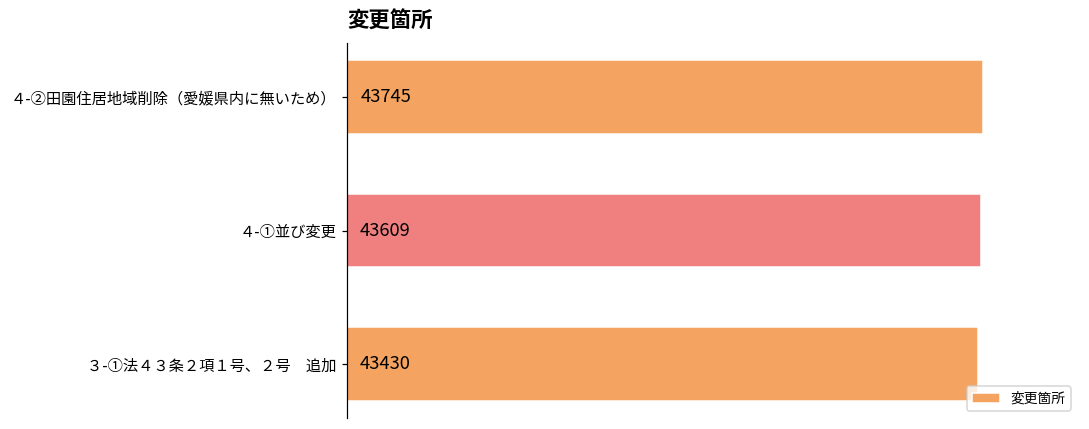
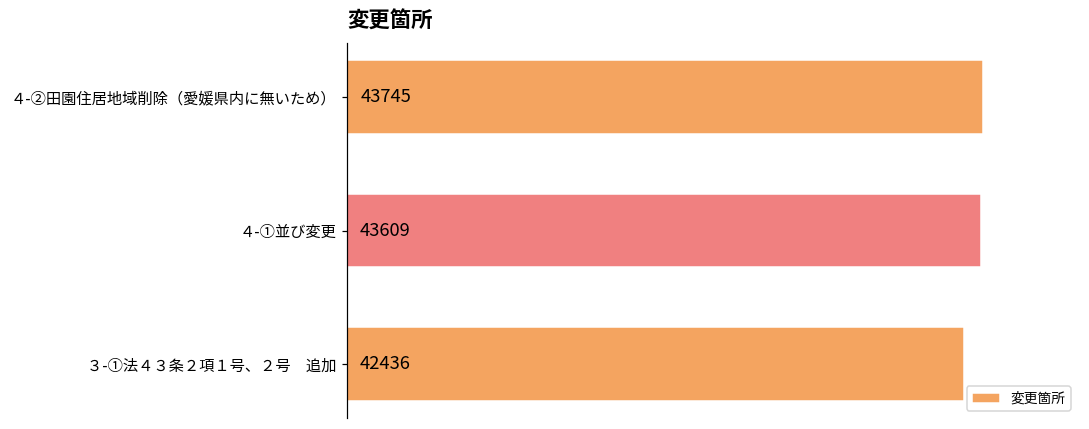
  {
    "４-②田園住居地域削除（愛媛県内に無いため）": 43745,
    "４-①並び変更": 43609,
-   "３-①法４３条２項１号、２号 追加": 43430
+   "３-①法４３条２項１号、２号 追加": 42436
  }
